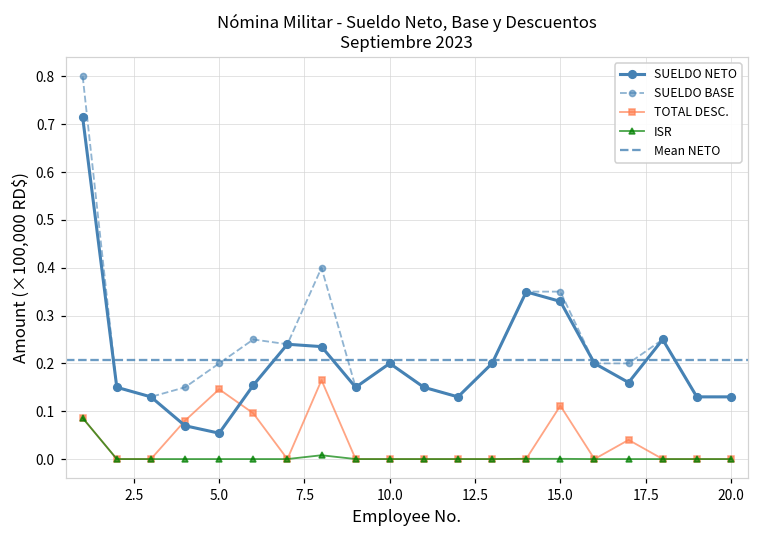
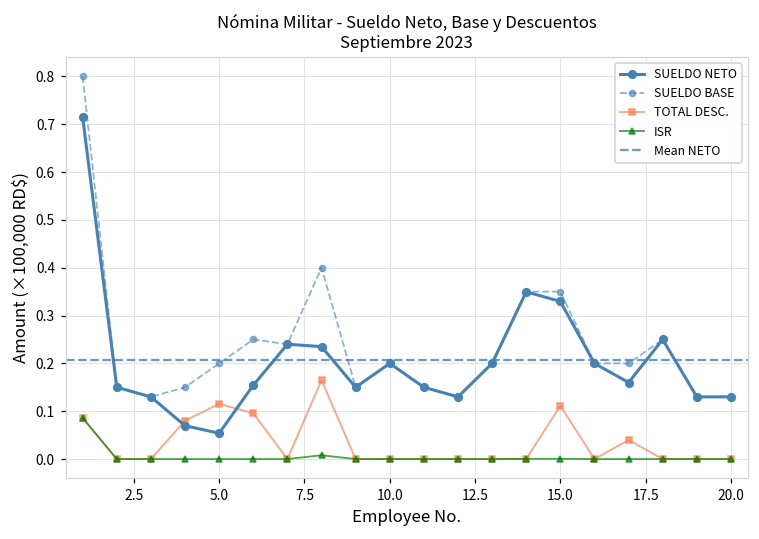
  {
    "TOTAL DESC.": {
-     "5.0": 0.15,
+     "5.0": 0.12,
      "15.0": 0.11
    },
    "ISR": {
      "5.0": 0.00,
      "15.0": 0.00
    }
  }
